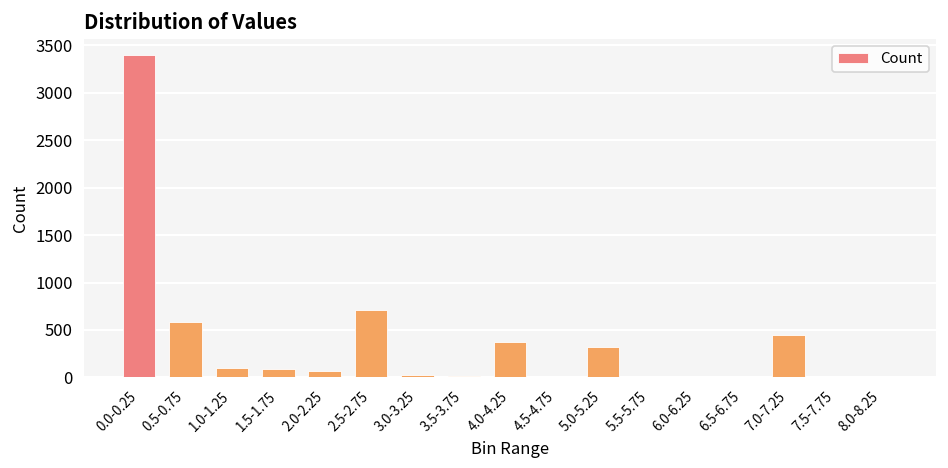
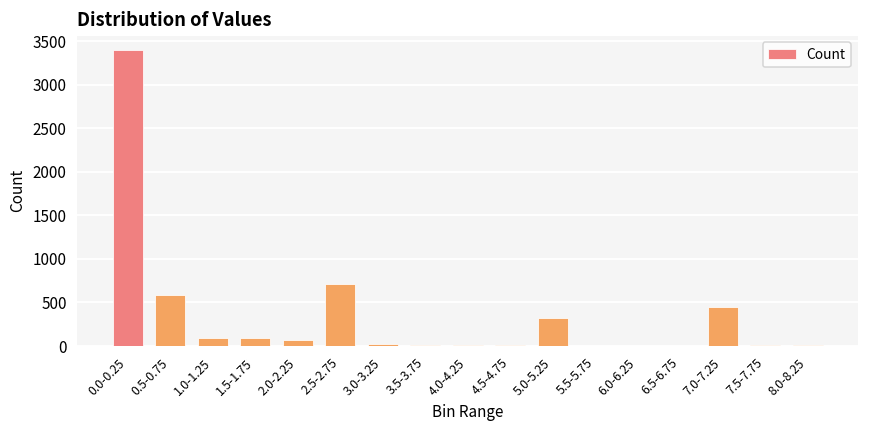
  {
    "0.0-0.25": 3400,
    "0.5-0.75": 600,
    "1.0-1.25": 100,
    "1.5-1.75": 100,
    "2.0-2.25": 100,
    "2.5-2.75": 700,
-   "4.0-4.25": 400,
+   "4.0-4.25": 0,
    "5.0-5.25": 300,
    "7.0-7.25": 400
  }
